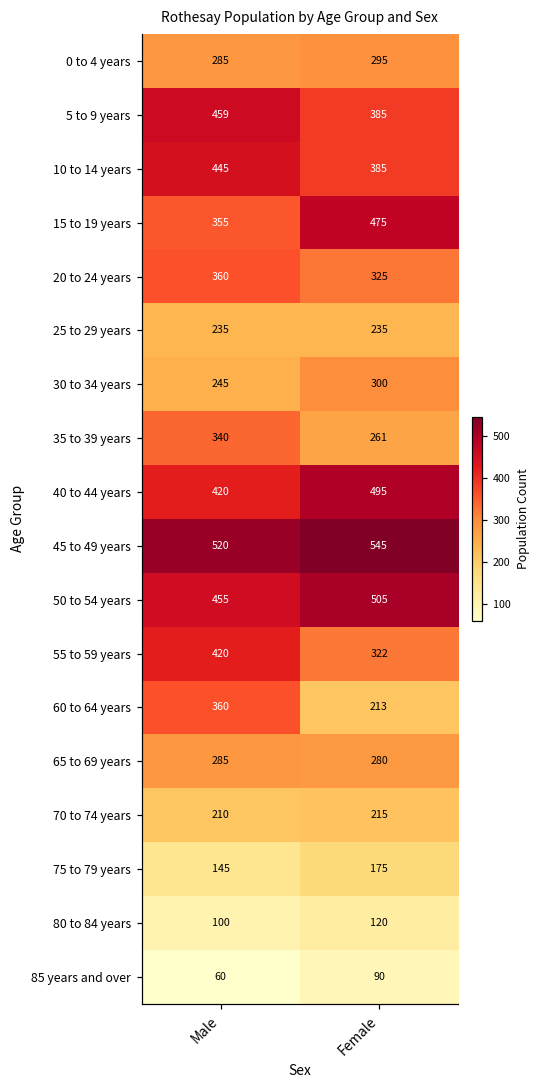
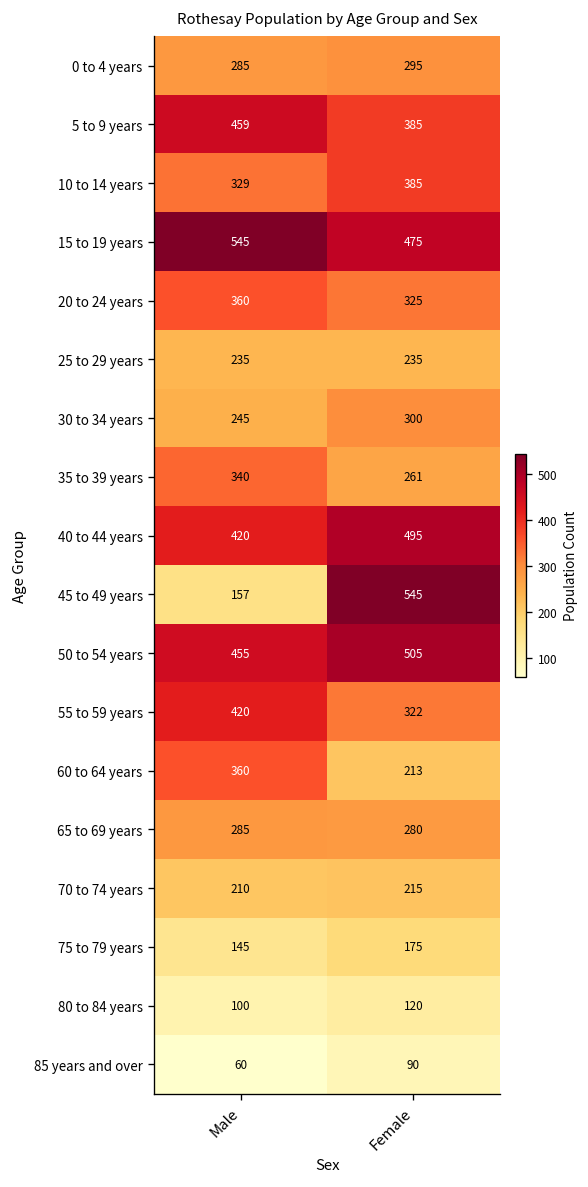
  {
    "0 to 4 years": {
      "Male": 285,
      "Female": 295
    },
    "5 to 9 years": {
      "Male": 459,
      "Female": 385
    },
    "10 to 14 years": {
-     "Male": 445,
+     "Male": 329,
      "Female": 385
    },
    "15 to 19 years": {
-     "Male": 355,
+     "Male": 545,
      "Female": 475
    },
    "20 to 24 years": {
      "Male": 360,
      "Female": 325
    },
    "25 to 29 years": {
      "Male": 235,
      "Female": 235
    },
    "30 to 34 years": {
      "Male": 245,
      "Female": 300
    },
    "35 to 39 years": {
      "Male": 340,
      "Female": 261
    },
    "40 to 44 years": {
      "Male": 420,
      "Female": 495
    },
    "45 to 49 years": {
-     "Male": 520,
+     "Male": 157,
      "Female": 545
    },
    "50 to 54 years": {
      "Male": 455,
      "Female": 505
    },
    "55 to 59 years": {
      "Male": 420,
      "Female": 322
    },
    "60 to 64 years": {
      "Male": 360,
      "Female": 213
    },
    "65 to 69 years": {
      "Male": 285,
      "Female": 280
    },
    "70 to 74 years": {
      "Male": 210,
      "Female": 215
    },
    "75 to 79 years": {
      "Male": 145,
      "Female": 175
    },
    "80 to 84 years": {
      "Male": 100,
      "Female": 120
    },
    "85 years and over": {
      "Male": 60,
      "Female": 90
    }
  }
